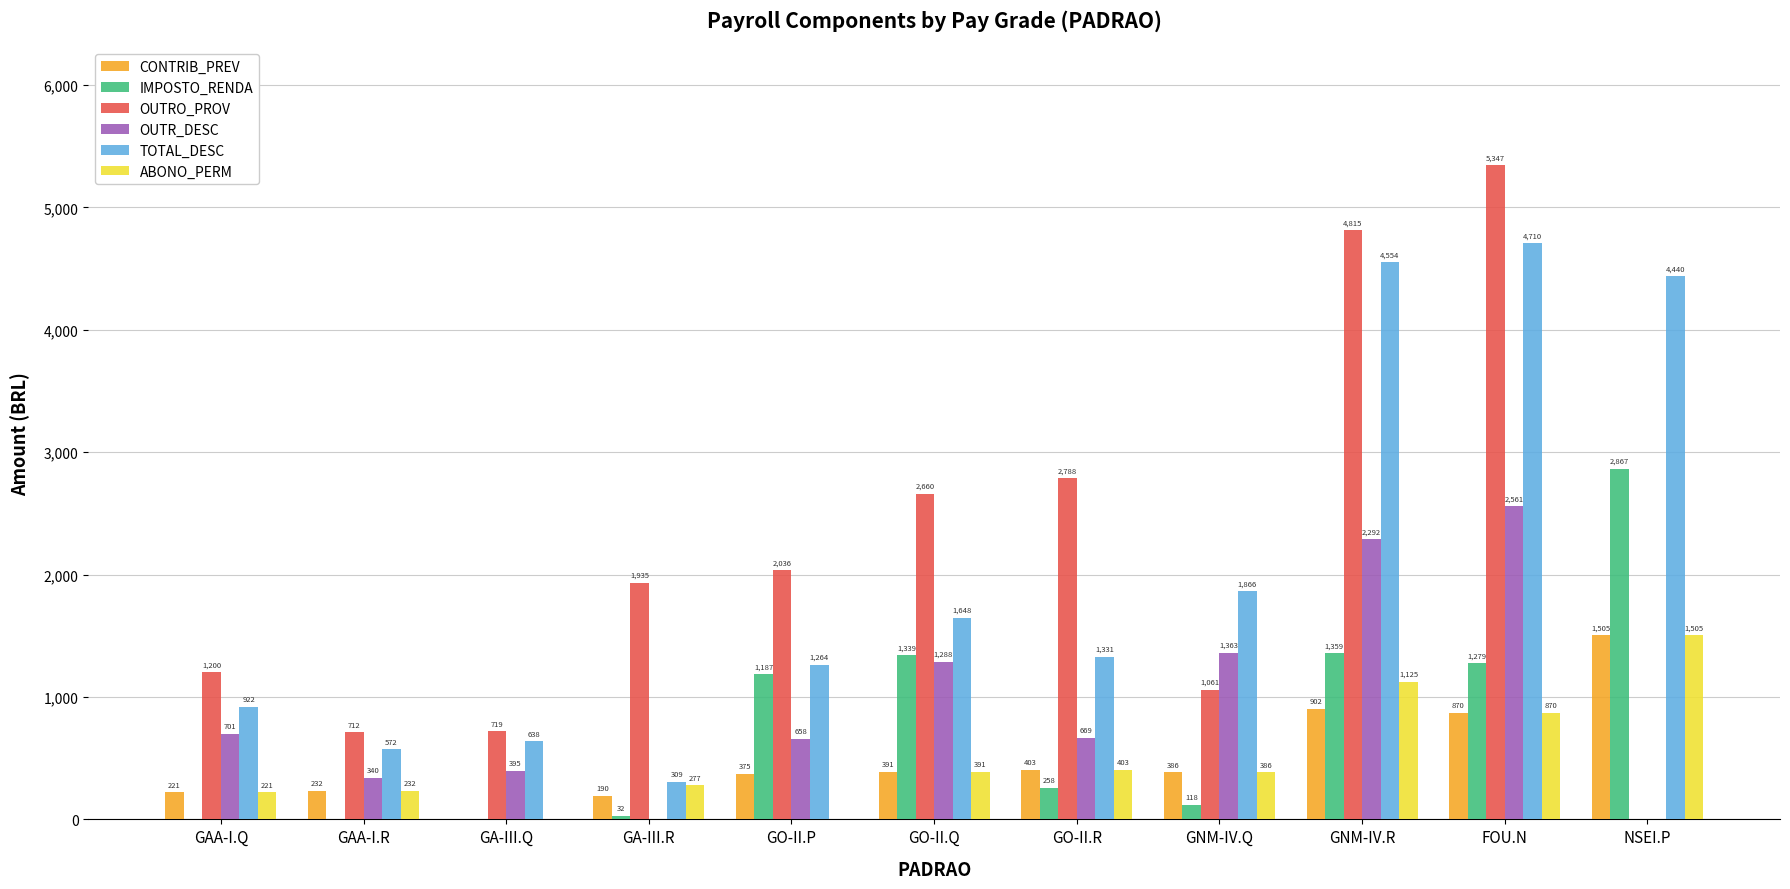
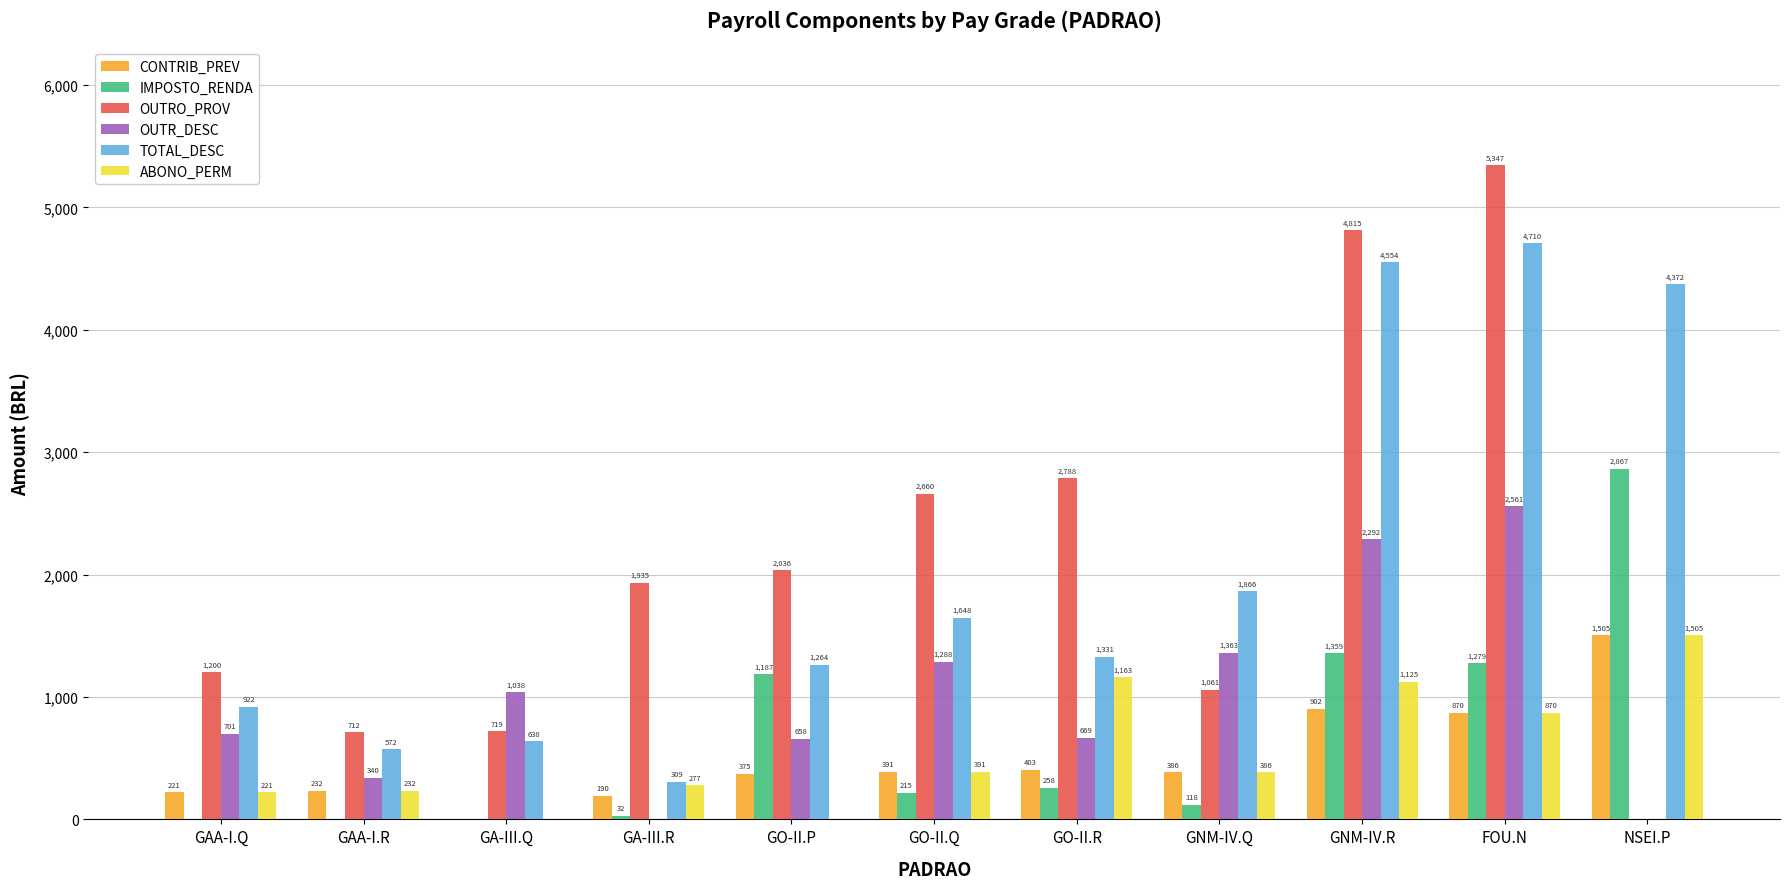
  {
    "CONTRIB_PREV": {
      "GAA-I.Q": "221",
      "GAA-I.R": "232",
      "GA-III.R": "190",
      "GO-II.P": "375",
      "GO-II.Q": "391",
      "GO-II.R": "403",
      "GNM-IV.Q": "386",
      "GNM-IV.R": "902",
      "FOU.N": "870",
      "NSEI.P": "1,505"
    },
    "IMPOSTO_RENDA": {
      "GA-III.R": "32",
      "GO-II.P": "1,187",
-     "GO-II.Q": "1,339",
+     "GO-II.Q": "215",
      "GO-II.R": "258",
      "GNM-IV.Q": "118",
      "GNM-IV.R": "1,359",
      "FOU.N": "1,279",
      "NSEI.P": "2,867"
    },
    "OUTRO_PROV": {
      "GAA-I.Q": "1,200",
      "GAA-I.R": "712",
      "GA-III.Q": "719",
      "GA-III.R": "1,935",
      "GO-II.P": "2,036",
      "GO-II.Q": "2,660",
      "GO-II.R": "2,788",
      "GNM-IV.Q": "1,061",
      "GNM-IV.R": "4,815",
      "FOU.N": "5,347"
    },
    "OUTR_DESC": {
      "GAA-I.Q": "701",
      "GAA-I.R": "340",
-     "GA-III.Q": "395",
+     "GA-III.Q": "1,038",
      "GO-II.P": "658",
      "GO-II.Q": "1,288",
      "GO-II.R": "669",
      "GNM-IV.Q": "1,363",
      "GNM-IV.R": "2,292",
      "FOU.N": "2,561"
    },
    "TOTAL_DESC": {
      "GAA-I.Q": "922",
      "GAA-I.R": "572",
      "GA-III.Q": "638",
      "GA-III.R": "309",
      "GO-II.P": "1,264",
      "GO-II.Q": "1,648",
      "GO-II.R": "1,331",
      "GNM-IV.Q": "1,866",
      "GNM-IV.R": "4,554",
      "FOU.N": "4,710",
-     "NSEI.P": "4,440"
+     "NSEI.P": "4,372"
    },
    "ABONO_PERM": {
      "GAA-I.Q": "221",
      "GAA-I.R": "232",
      "GA-III.R": "277",
      "GO-II.Q": "391",
-     "GO-II.R": "403",
+     "GO-II.R": "1,163",
      "GNM-IV.Q": "386",
      "GNM-IV.R": "1,125",
      "FOU.N": "870",
      "NSEI.P": "1,505"
    }
  }
